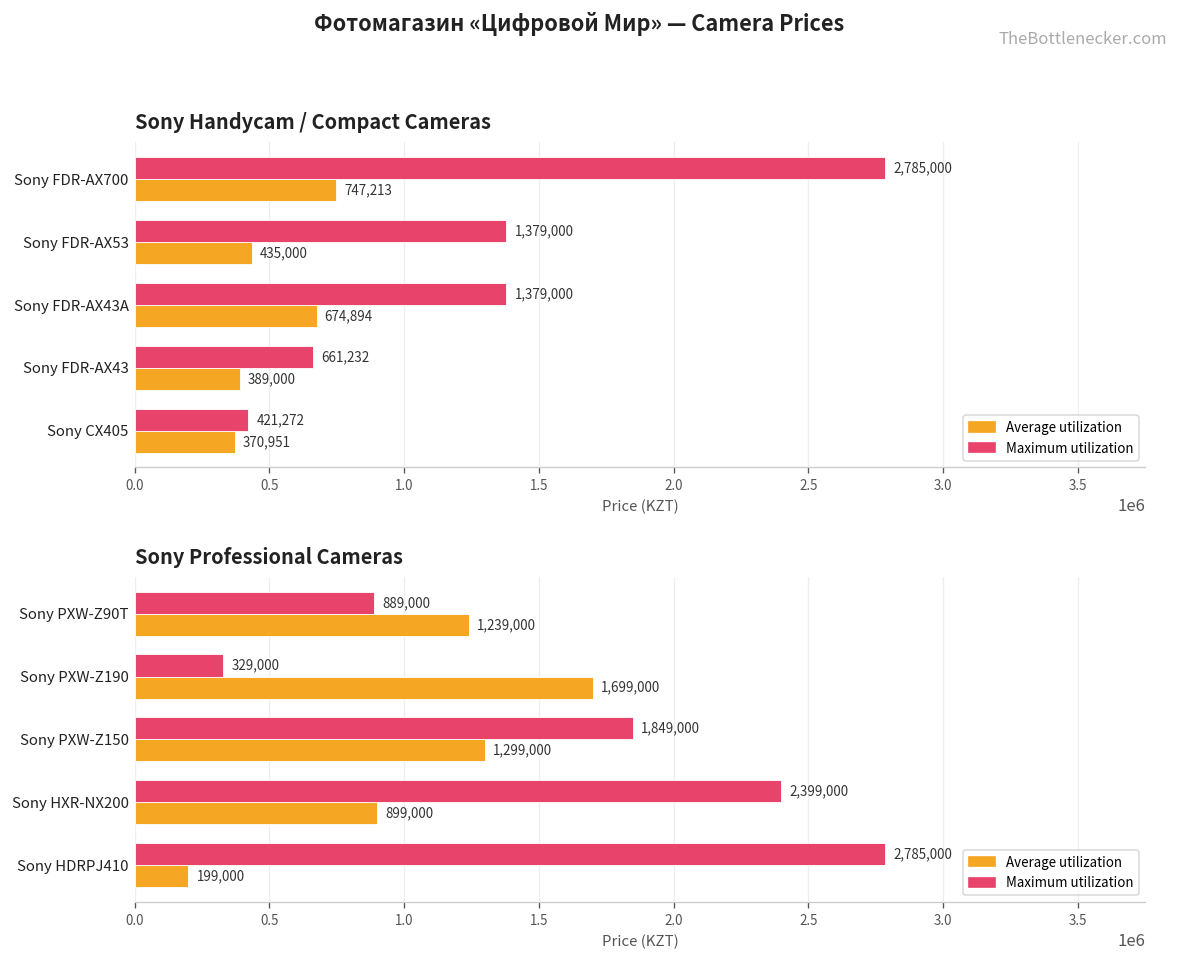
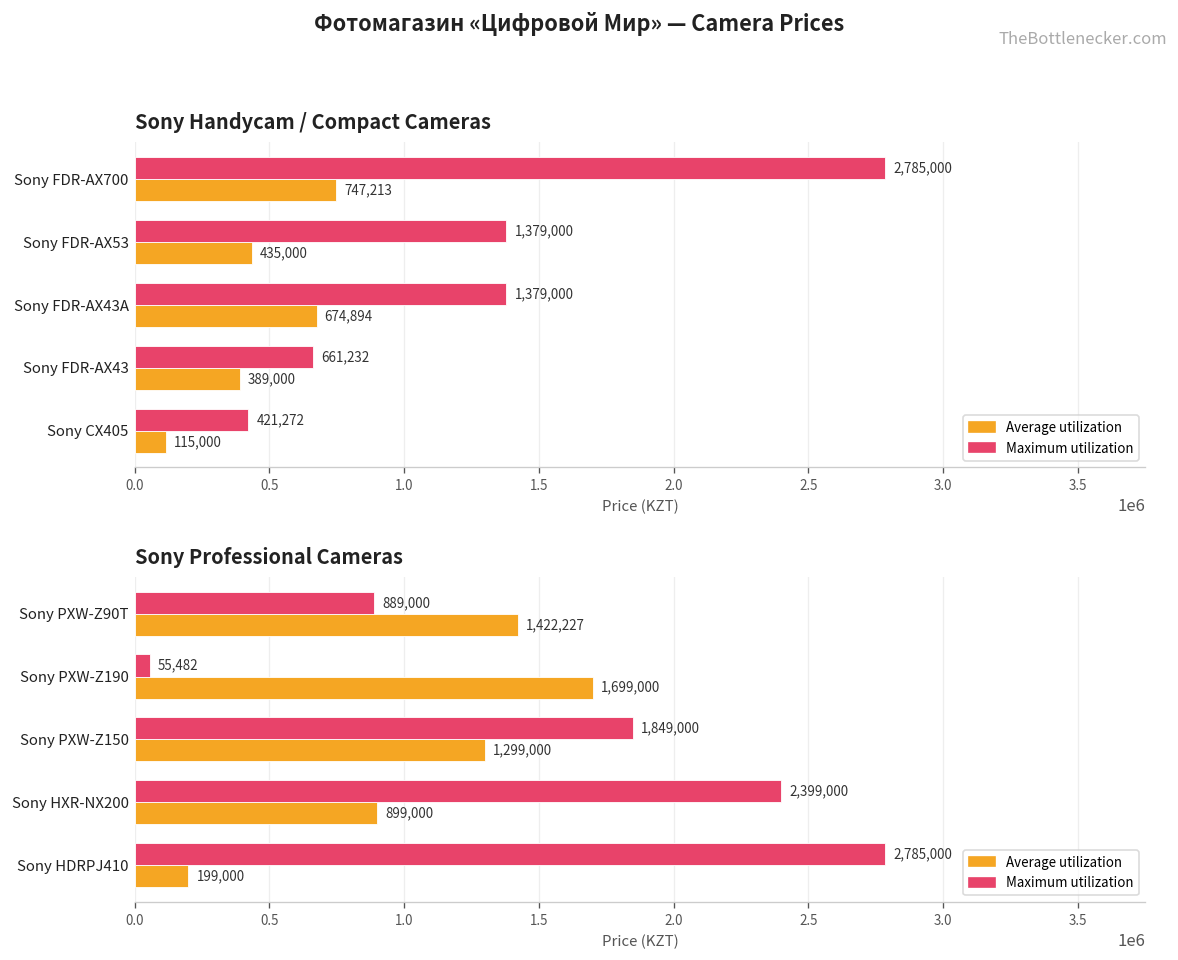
  {
    "Sony Handycam / Compact Cameras": {
      "Average utilization": {
        "Sony FDR-AX700": "747,213",
        "Sony FDR-AX53": "435,000",
        "Sony FDR-AX43A": "674,894",
        "Sony FDR-AX43": "389,000",
-       "Sony CX405": "370,951"
+       "Sony CX405": "115,000"
      },
      "Maximum utilization": {
        "Sony FDR-AX700": "2,785,000",
        "Sony FDR-AX53": "1,379,000",
        "Sony FDR-AX43A": "1,379,000",
        "Sony FDR-AX43": "661,232",
        "Sony CX405": "421,272"
      }
    },
    "Sony Professional Cameras": {
      "Average utilization": {
-       "Sony PXW-Z90T": "1,239,000",
+       "Sony PXW-Z90T": "1,422,227",
        "Sony PXW-Z190": "1,699,000",
        "Sony PXW-Z150": "1,299,000",
        "Sony HXR-NX200": "899,000",
        "Sony HDRPJ410": "199,000"
      },
      "Maximum utilization": {
        "Sony PXW-Z90T": "889,000",
-       "Sony PXW-Z190": "329,000",
+       "Sony PXW-Z190": "55,482",
        "Sony PXW-Z150": "1,849,000",
        "Sony HXR-NX200": "2,399,000",
        "Sony HDRPJ410": "2,785,000"
      }
    }
  }
